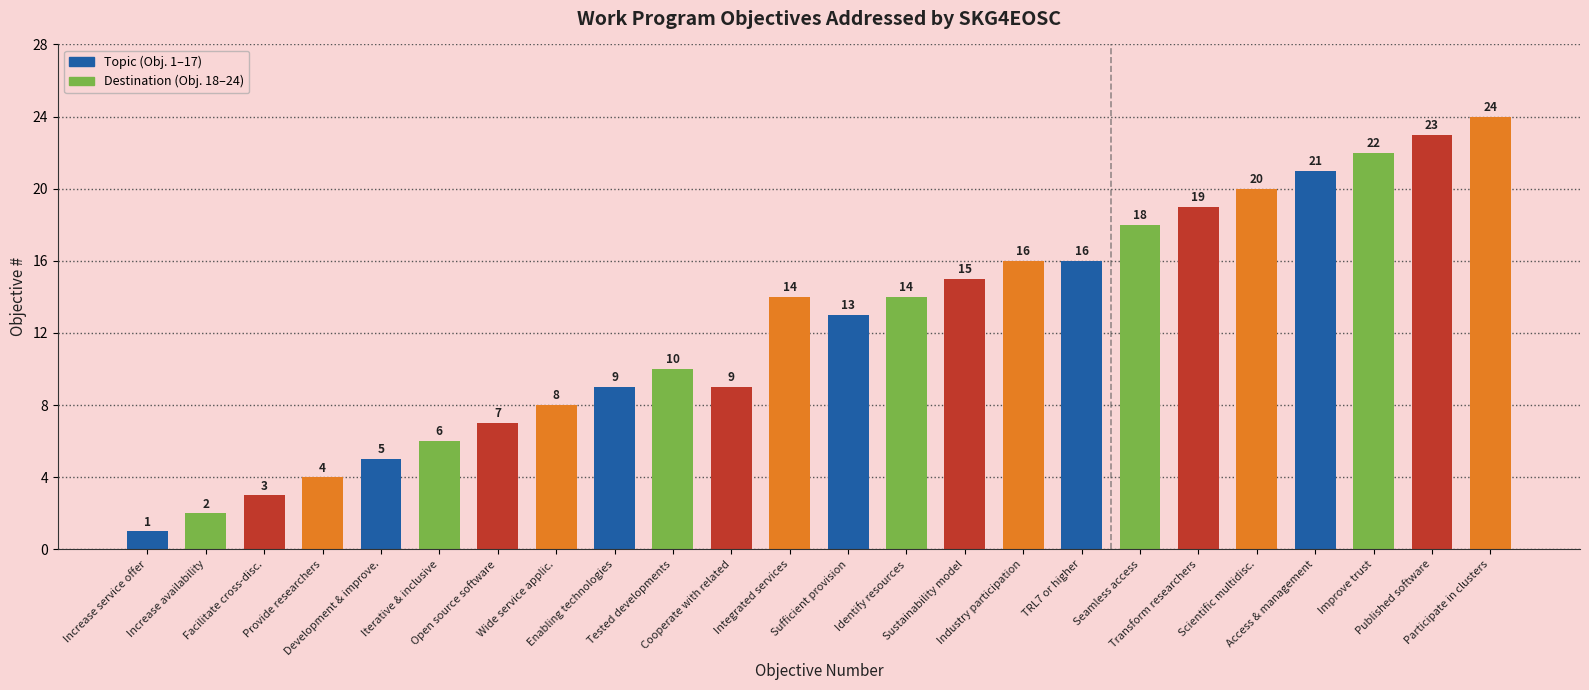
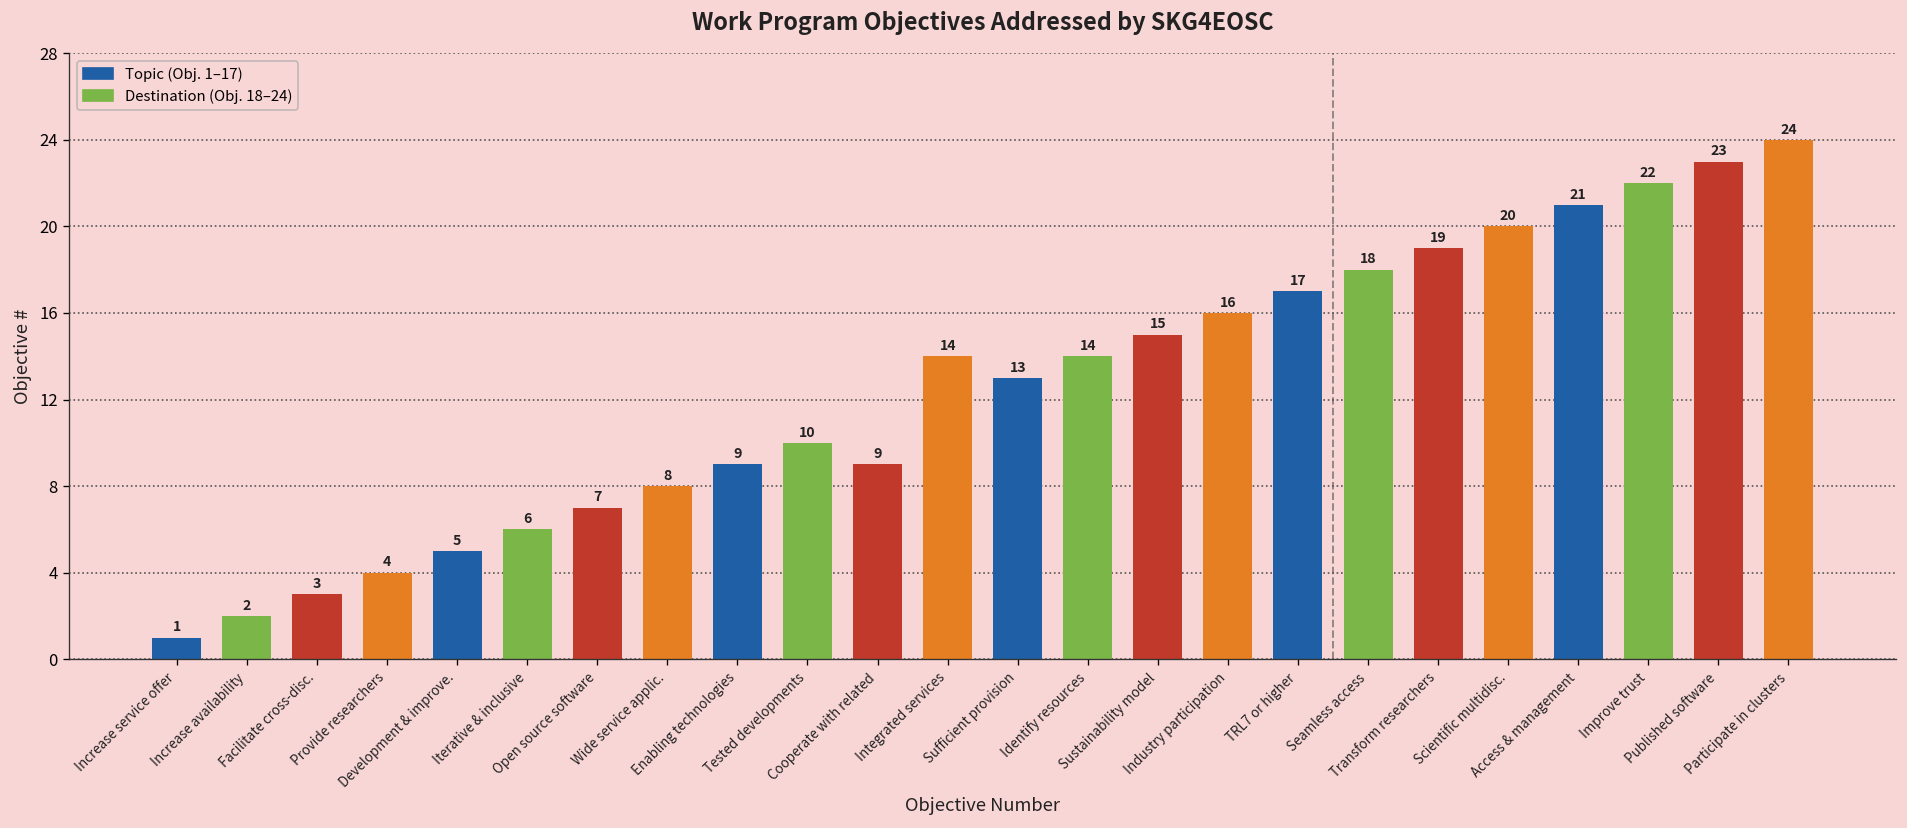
  {
    "Increase service offer": 1,
    "Increase availability": 2,
    "Facilitate cross-disc.": 3,
    "Provide researchers": 4,
    "Development & improve.": 5,
    "Iterative & inclusive": 6,
    "Open source software": 7,
    "Wide service applic.": 8,
    "Enabling technologies": 9,
    "Tested developments": 10,
    "Cooperate with related": 9,
    "Integrated services": 14,
    "Sufficient provision": 13,
    "Identify resources": 14,
    "Sustainability model": 15,
    "Industry participation": 16,
-   "TRL7 or higher": 16,
+   "TRL7 or higher": 17,
    "Seamless access": 18,
    "Transform researchers": 19,
    "Scientific multidisc.": 20,
    "Access & management": 21,
    "Improve trust": 22,
    "Published software": 23,
    "Participate in clusters": 24
  }
